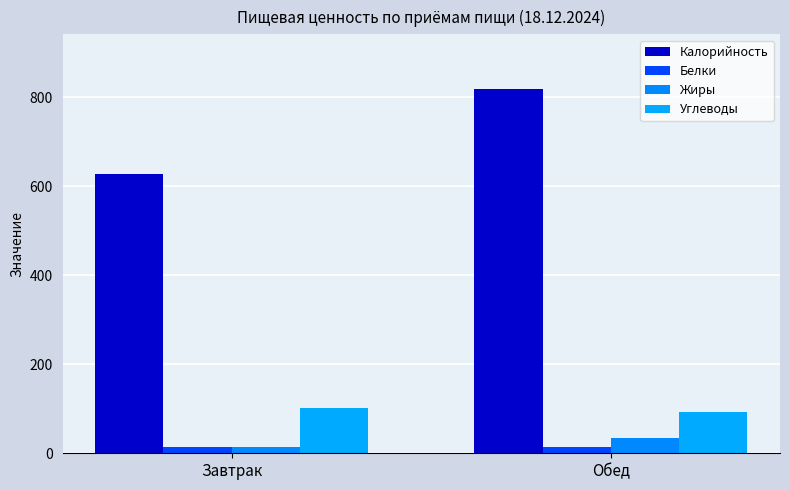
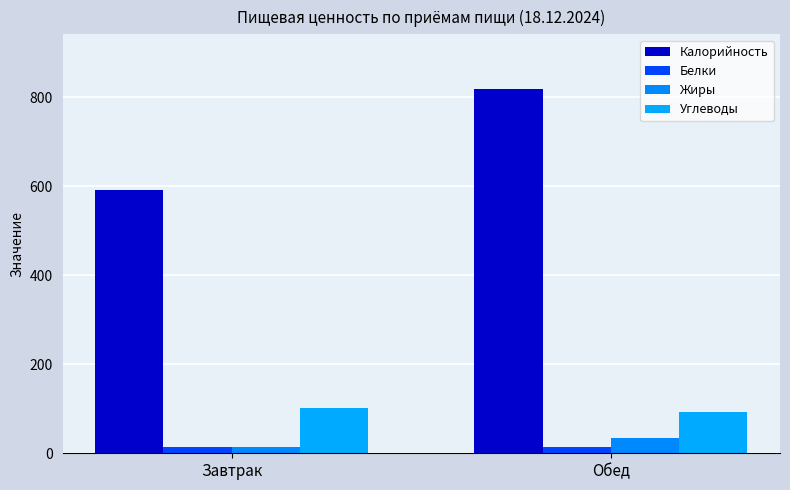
  {
    "Калорийность": {
-     "Завтрак": 630,
+     "Завтрак": 590,
      "Обед": 820
    },
    "Белки": {
      "Завтрак": 20,
      "Обед": 10
    }
  }
